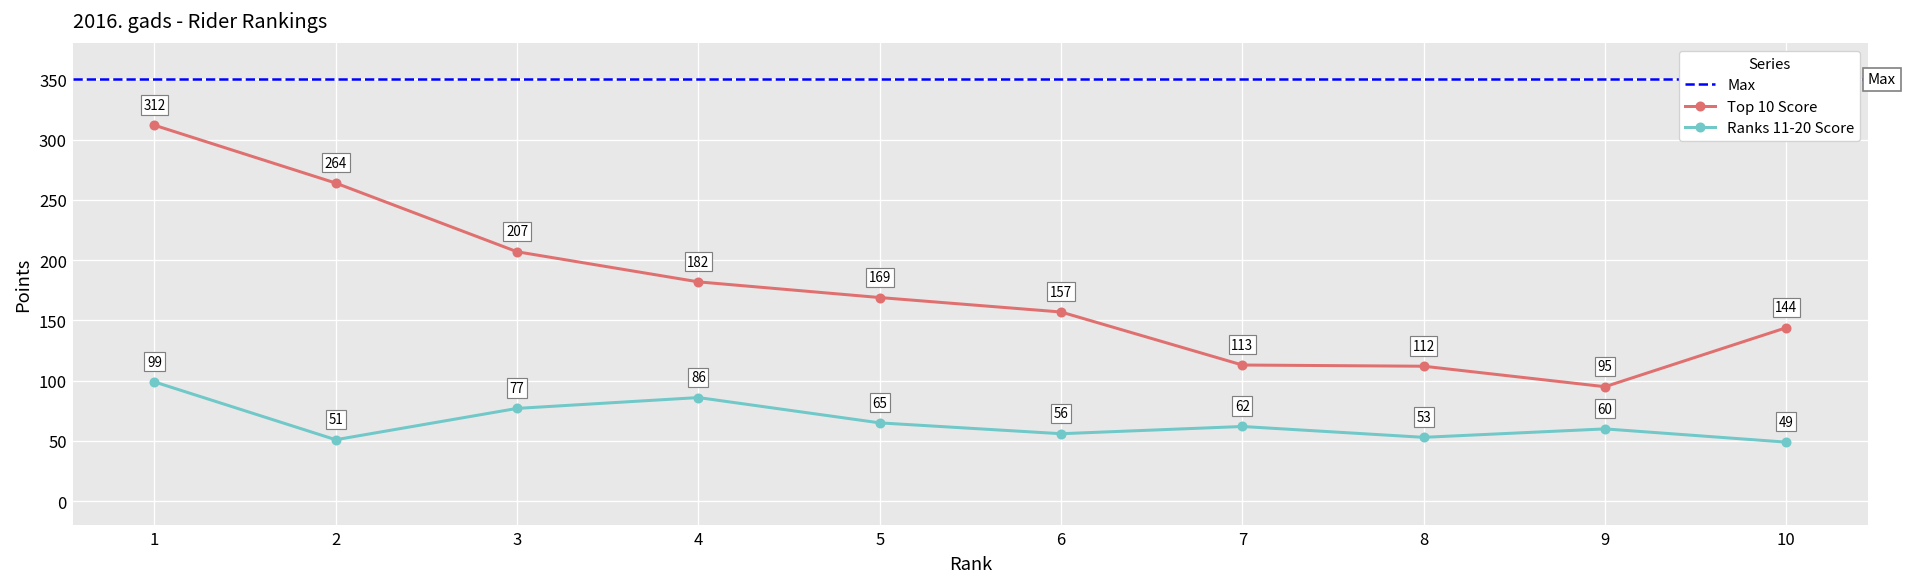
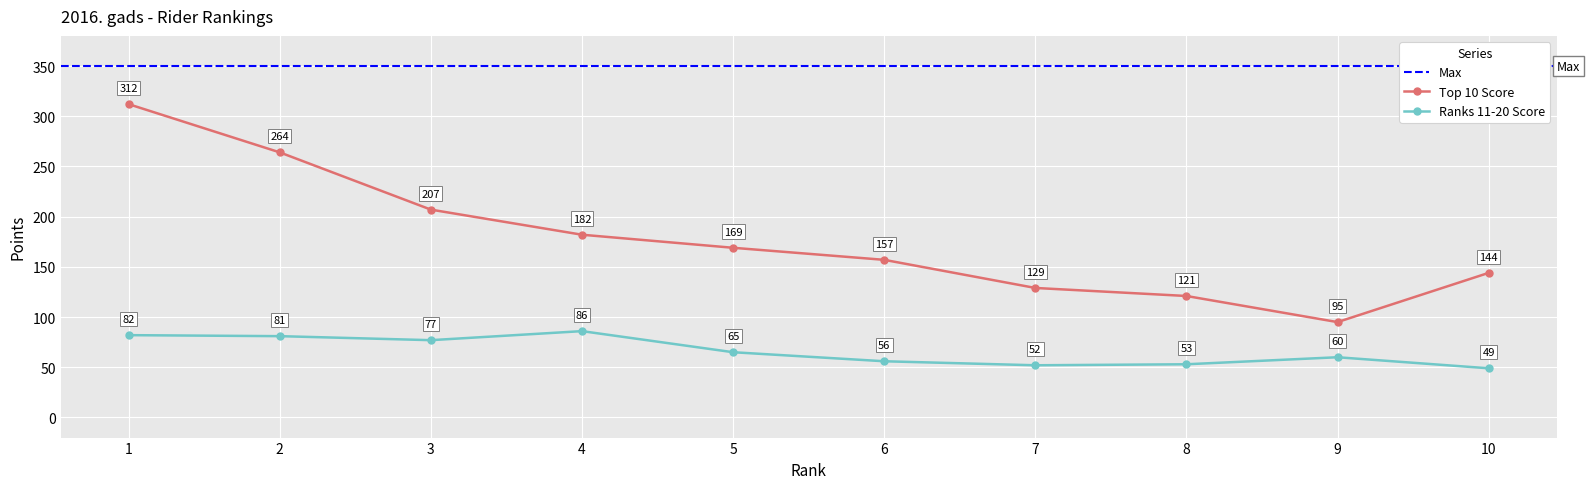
  {
    "Top 10 Score": {
-     "7": 113,
-     "8": 112
+     "7": 129,
+     "8": 121
    },
    "Ranks 11-20 Score": {
-     "1": 99,
-     "2": 51,
-     "7": 62
+     "1": 82,
+     "2": 81,
+     "7": 52
    }
  }
